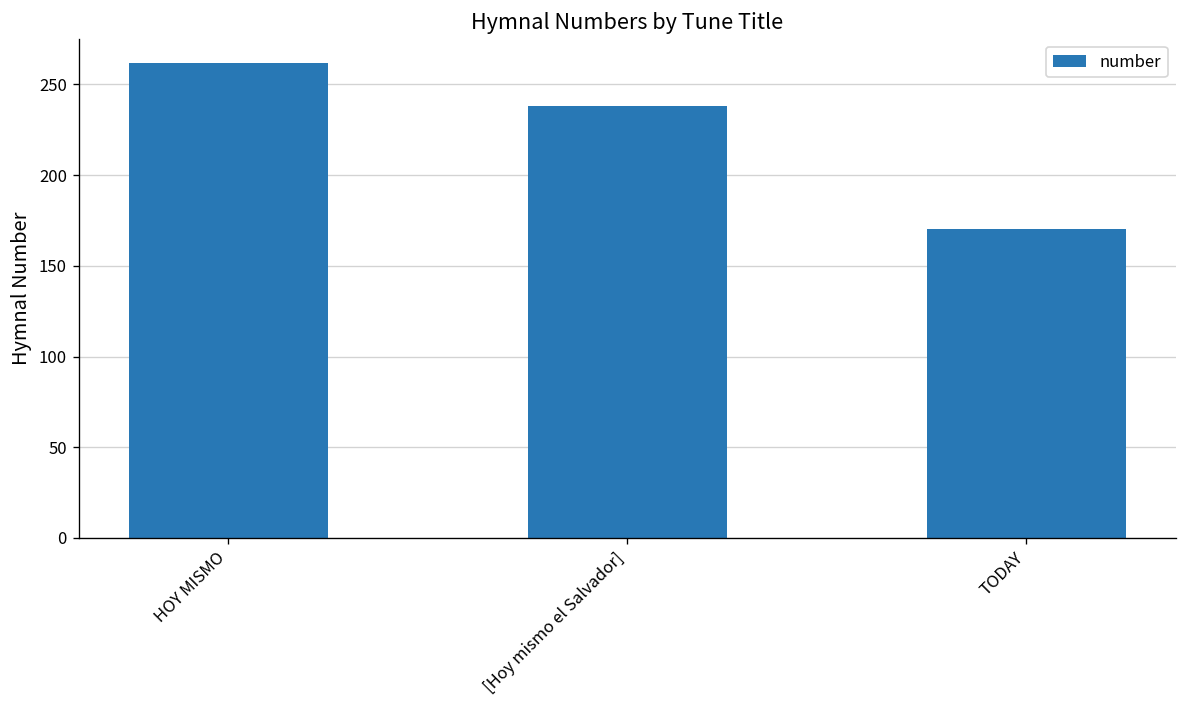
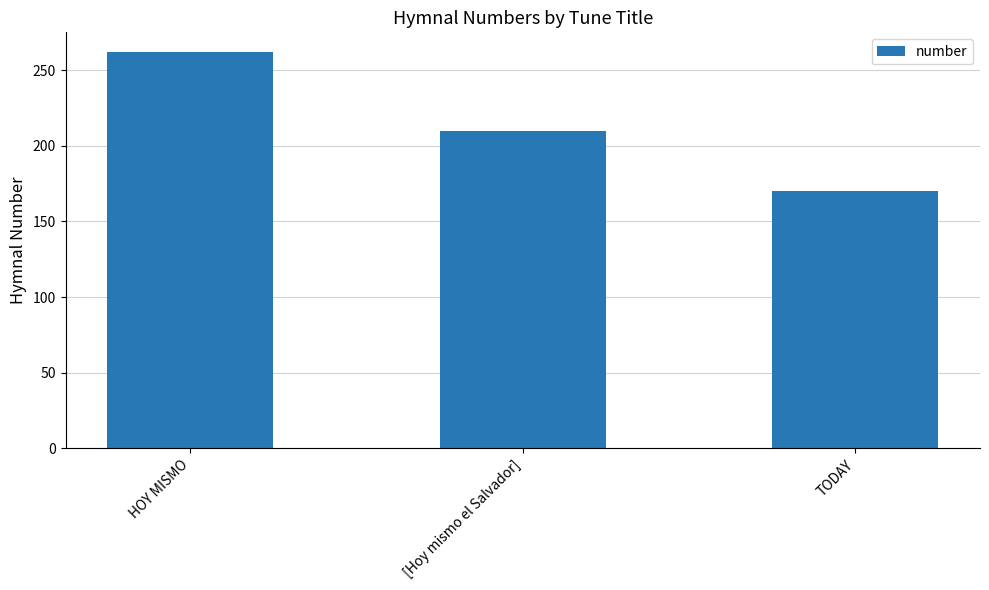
  {
    "HOY MISMO": 262,
-   "[Hoy mismo el Salvador]": 238,
+   "[Hoy mismo el Salvador]": 210,
    "TODAY": 170
  }
